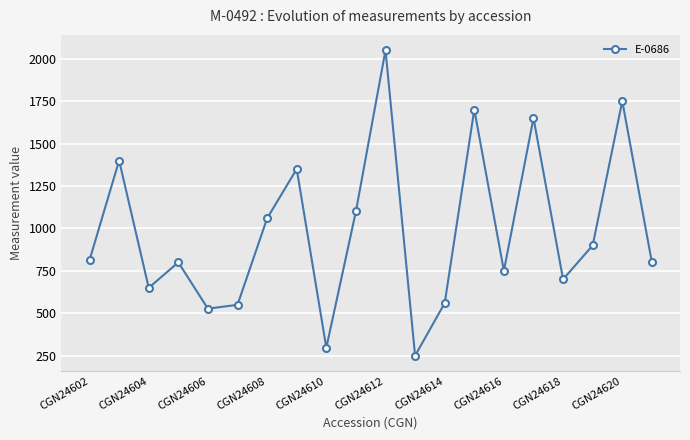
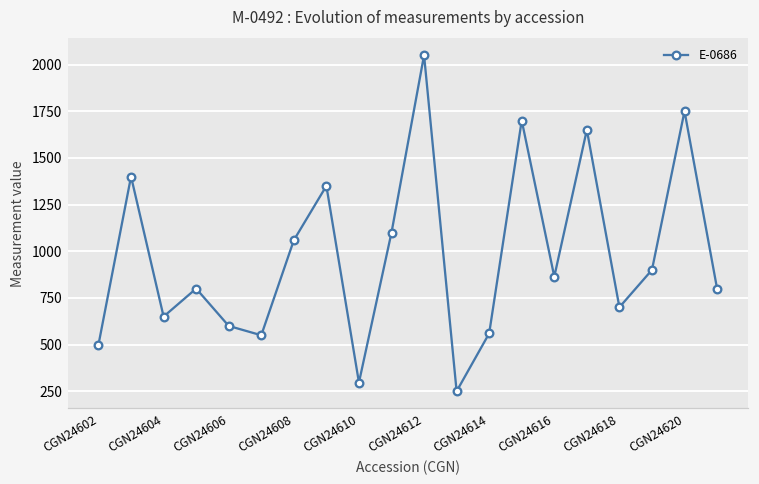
  {
-   "CGN24602": 810,
+   "CGN24602": 500,
    "CGN24604": 650,
-   "CGN24606": 530,
+   "CGN24606": 600,
    "CGN24608": 1060,
    "CGN24610": 300,
    "CGN24612": 2050,
    "CGN24614": 560,
-   "CGN24616": 750,
+   "CGN24616": 860,
    "CGN24618": 700,
    "CGN24620": 1750
  }
